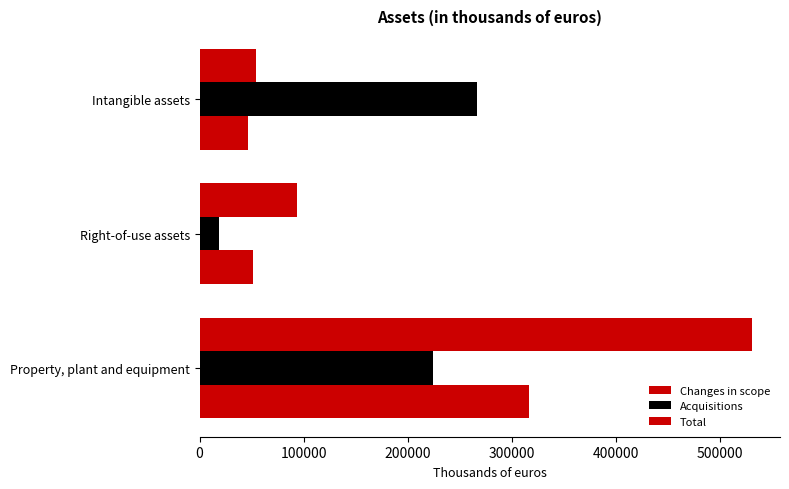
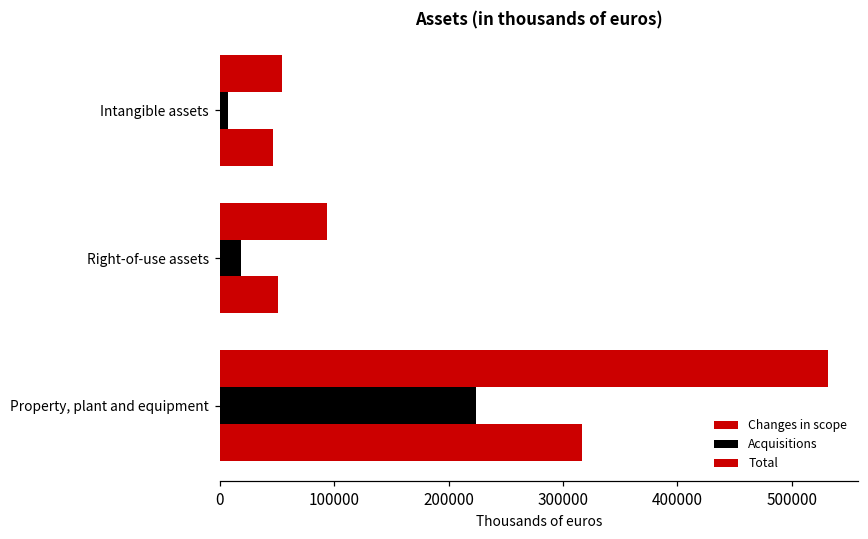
  {
    "Acquisitions": {
-     "Intangible assets": 266000,
+     "Intangible assets": 7000,
      "Right-of-use assets": 18000,
      "Property, plant and equipment": 224000
    }
  }
